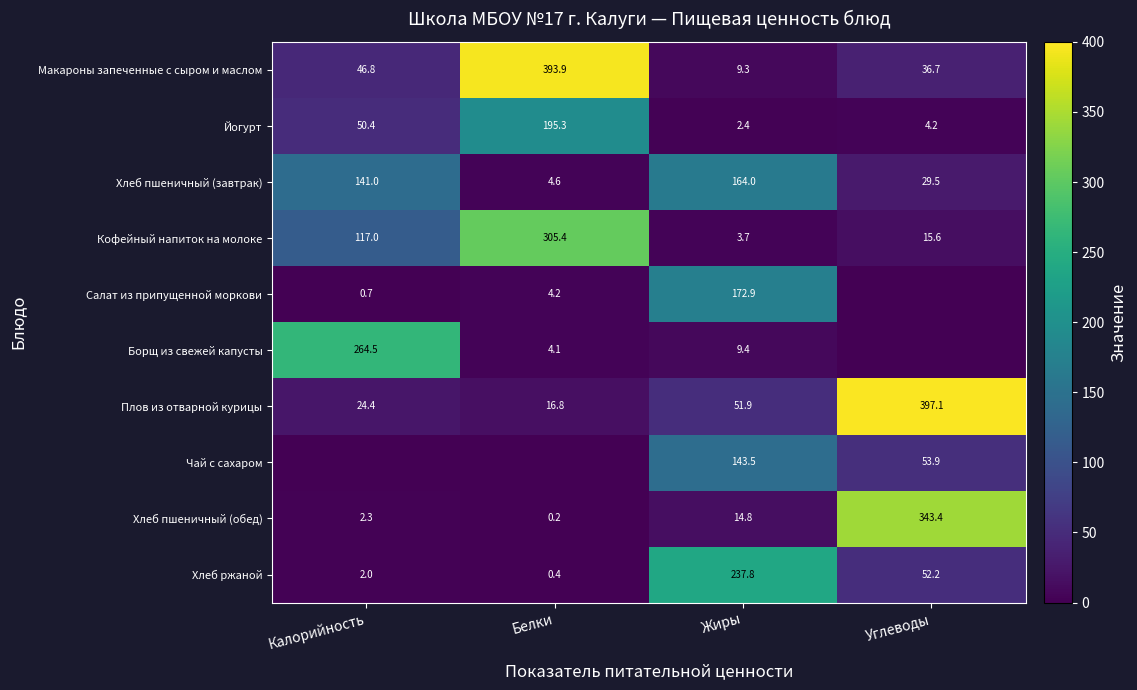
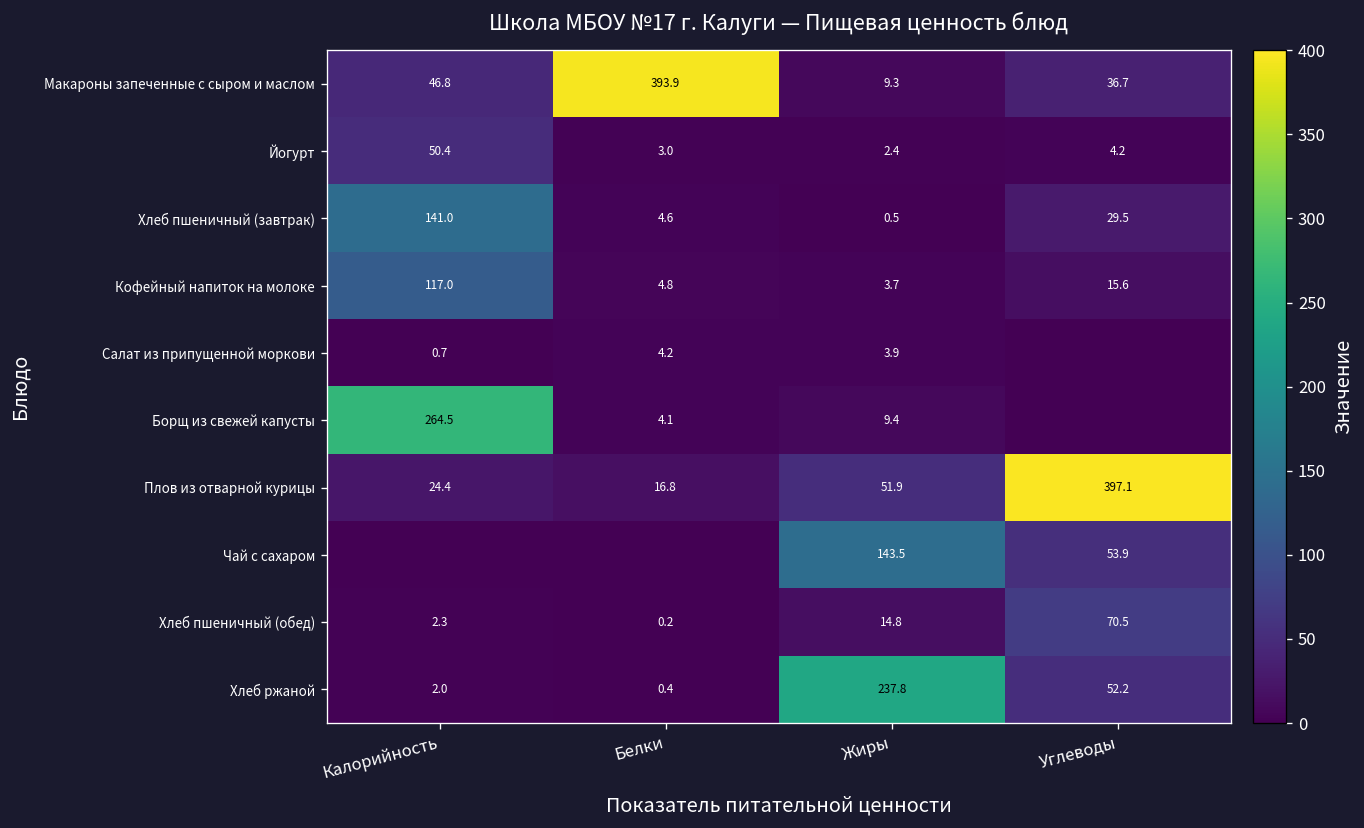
  {
    "Макароны запеченные с сыром и маслом": {
      "Калорийность": 46.8,
      "Белки": 393.9,
      "Жиры": 9.3,
      "Углеводы": 36.7
    },
    "Йогурт": {
      "Калорийность": 50.4,
-     "Белки": 195.3,
+     "Белки": 3.0,
      "Жиры": 2.4,
      "Углеводы": 4.2
    },
    "Хлеб пшеничный (завтрак)": {
      "Калорийность": 141.0,
      "Белки": 4.6,
-     "Жиры": 164.0,
+     "Жиры": 0.5,
      "Углеводы": 29.5
    },
    "Кофейный напиток на молоке": {
      "Калорийность": 117.0,
-     "Белки": 305.4,
+     "Белки": 4.8,
      "Жиры": 3.7,
      "Углеводы": 15.6
    },
    "Салат из припущенной моркови": {
      "Калорийность": 0.7,
      "Белки": 4.2,
-     "Жиры": 172.9
+     "Жиры": 3.9
    },
    "Борщ из свежей капусты": {
      "Калорийность": 264.5,
      "Белки": 4.1,
      "Жиры": 9.4
    },
    "Плов из отварной курицы": {
      "Калорийность": 24.4,
      "Белки": 16.8,
      "Жиры": 51.9,
      "Углеводы": 397.1
    },
    "Чай с сахаром": {
      "Жиры": 143.5,
      "Углеводы": 53.9
    },
    "Хлеб пшеничный (обед)": {
      "Калорийность": 2.3,
      "Белки": 0.2,
      "Жиры": 14.8,
-     "Углеводы": 343.4
+     "Углеводы": 70.5
    },
    "Хлеб ржаной": {
      "Калорийность": 2.0,
      "Белки": 0.4,
      "Жиры": 237.8,
      "Углеводы": 52.2
    }
  }
